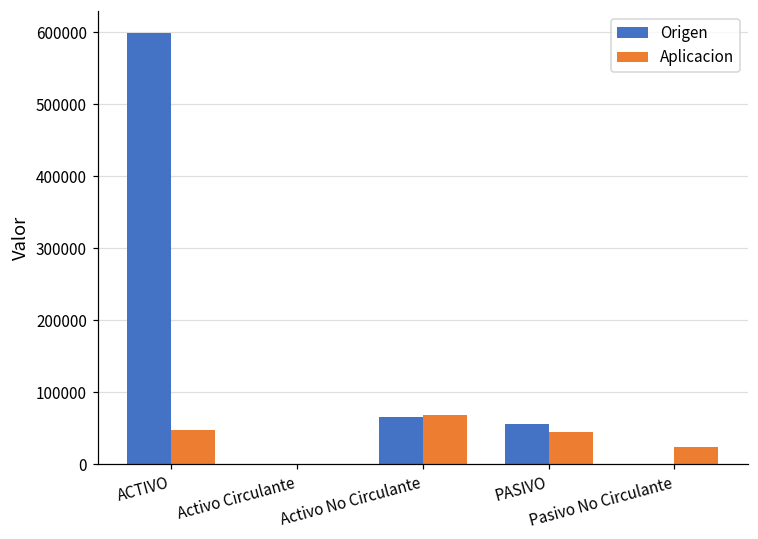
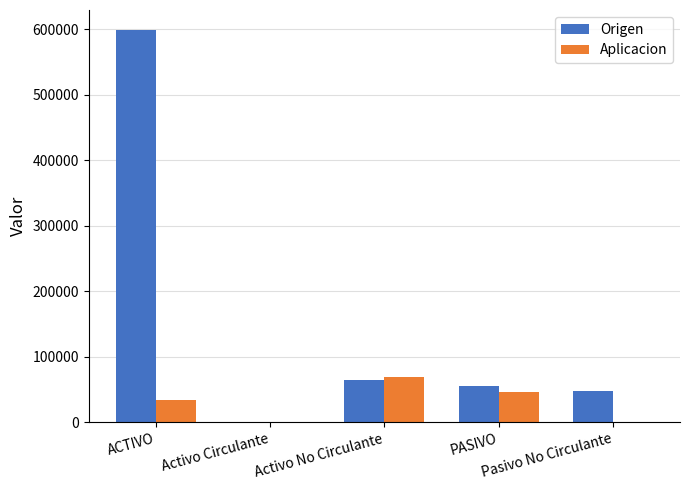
  {
    "Origen": {
      "ACTIVO": 600000,
      "Activo Circulante": 0,
      "Activo No Circulante": 60000,
      "PASIVO": 60000,
-     "Pasivo No Circulante": 0
+     "Pasivo No Circulante": 50000
    },
    "Aplicacion": {
-     "ACTIVO": 50000,
+     "ACTIVO": 30000,
      "Activo No Circulante": 70000,
      "PASIVO": 50000,
-     "Pasivo No Circulante": 20000
+     "Pasivo No Circulante": 0
    }
  }
